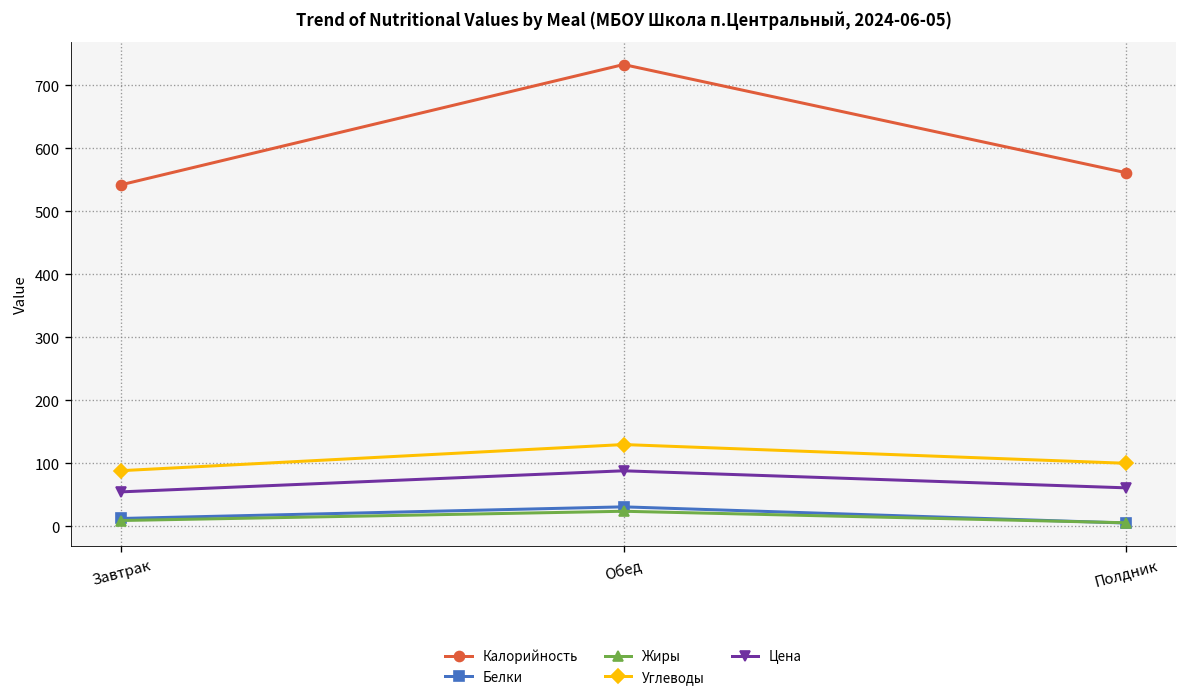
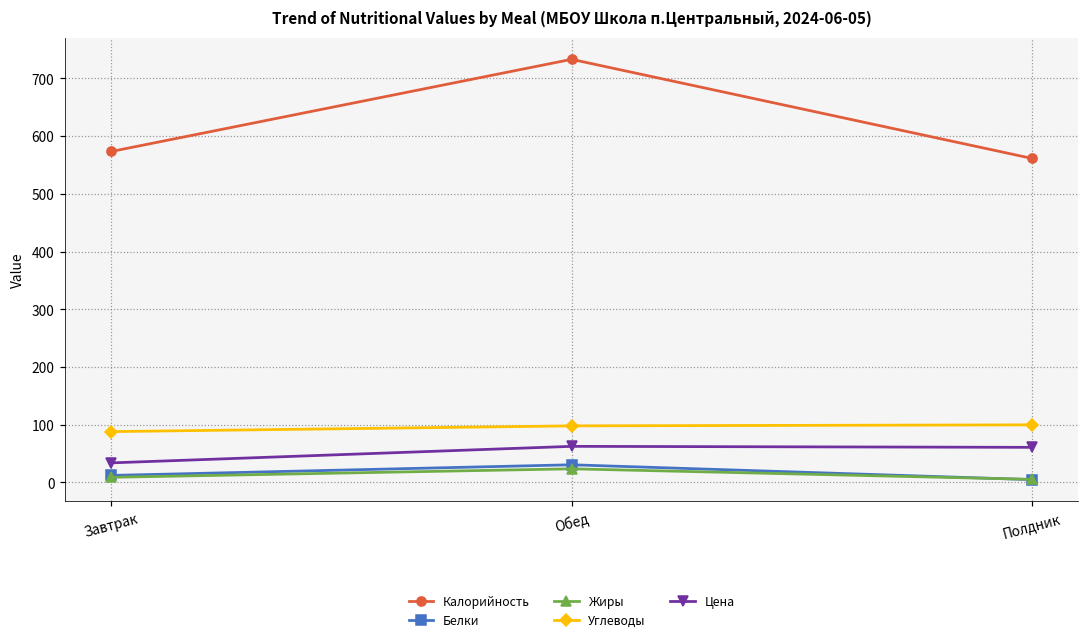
  {
    "Калорийность": {
-     "Завтрак": 540,
+     "Завтрак": 570,
      "Обед": 730,
      "Полдник": 560
    },
    "Белки": {
      "Обед": 30
    },
    "Жиры": {
      "Обед": 20
    },
    "Углеводы": {
      "Завтрак": 90,
-     "Обед": 130,
+     "Обед": 100,
      "Полдник": 100
    },
    "Цена": {
-     "Завтрак": 50,
-     "Обед": 90,
+     "Завтрак": 30,
+     "Обед": 60,
      "Полдник": 60
    }
  }
